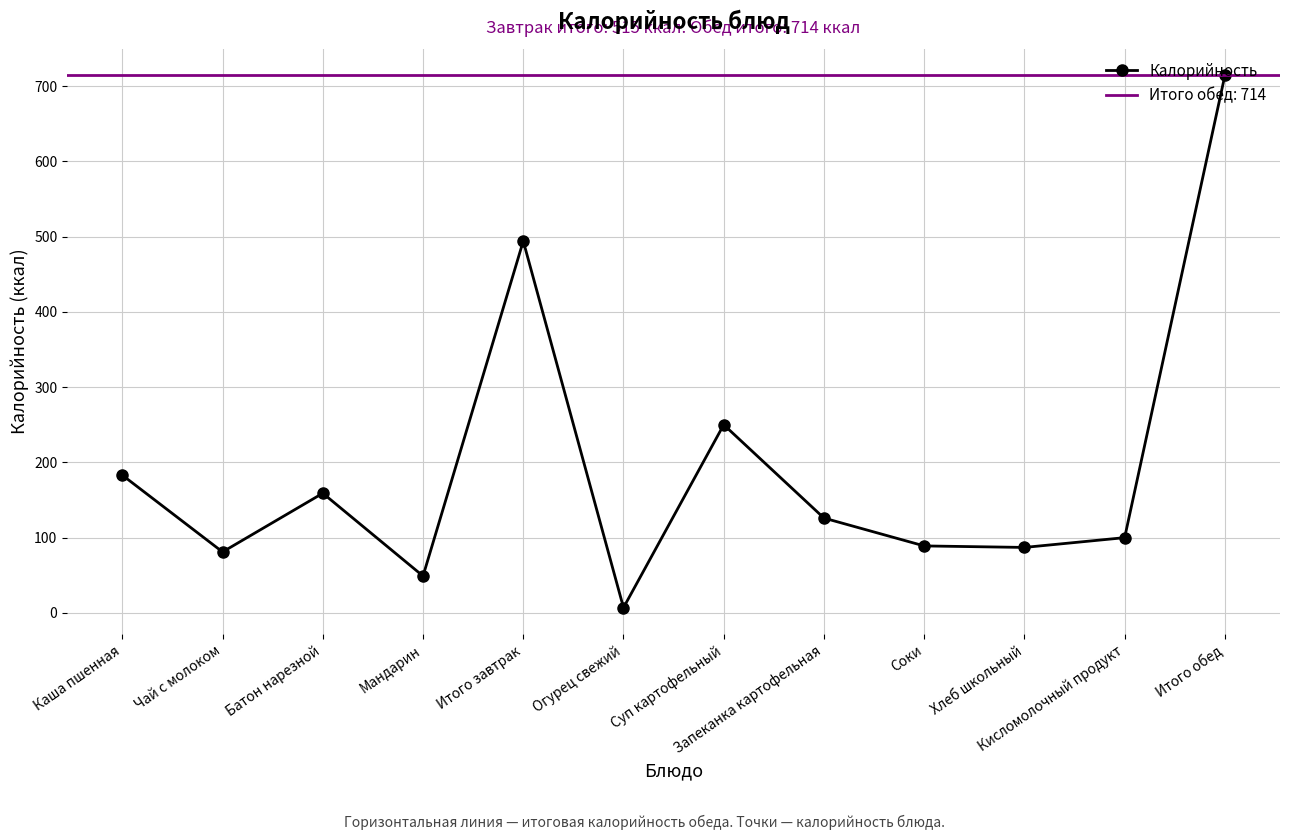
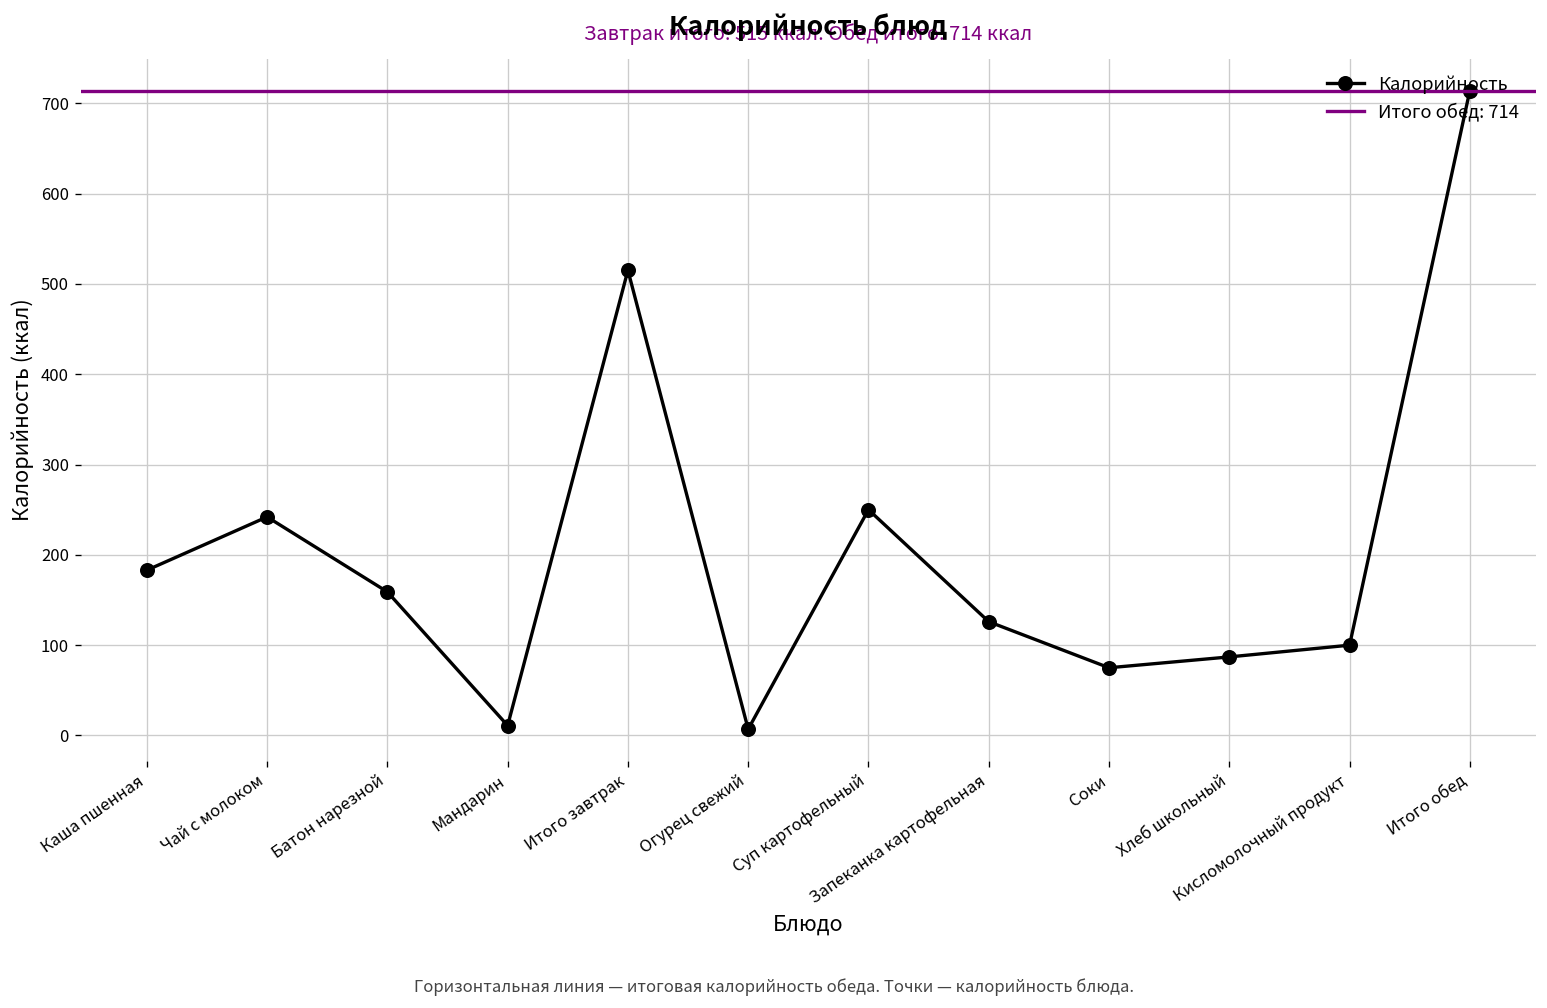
  {
    "Каша пшенная": 180,
-   "Чай с молоком": 80,
+   "Чай с молоком": 240,
    "Батон нарезной": 160,
-   "Мандарин": 50,
-   "Итого завтрак": 490,
+   "Мандарин": 10,
+   "Итого завтрак": 520,
    "Огурец свежий": 10,
    "Суп картофельный": 250,
    "Запеканка картофельная": 130,
-   "Соки": 90,
+   "Соки": 80,
    "Хлеб школьный": 90,
    "Кисломолочный продукт": 100,
    "Итого обед": 710
  }
